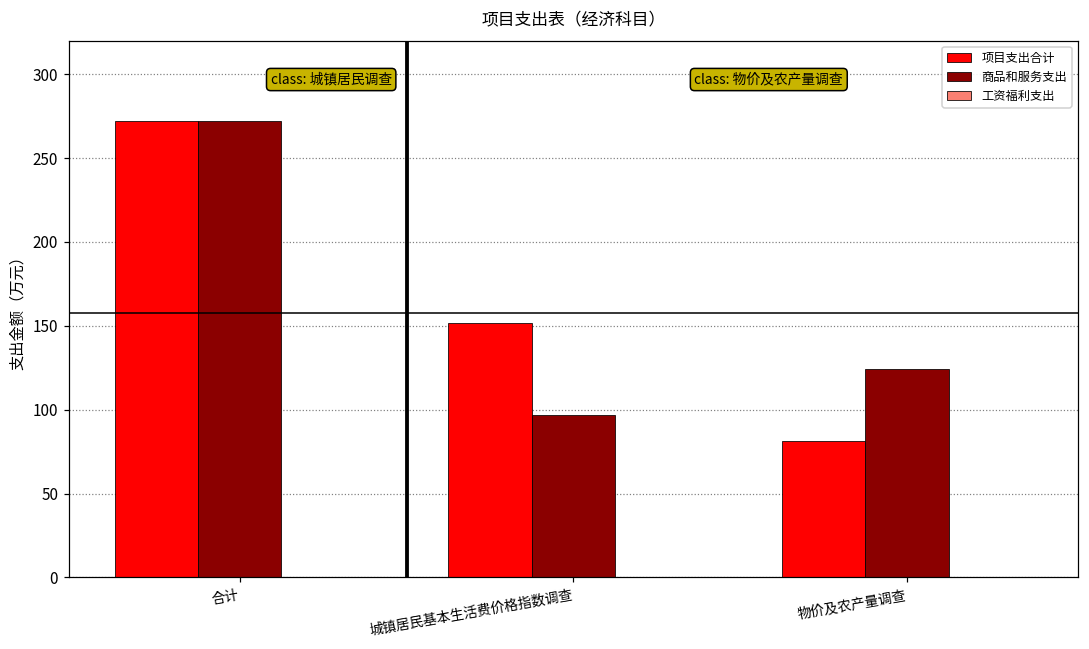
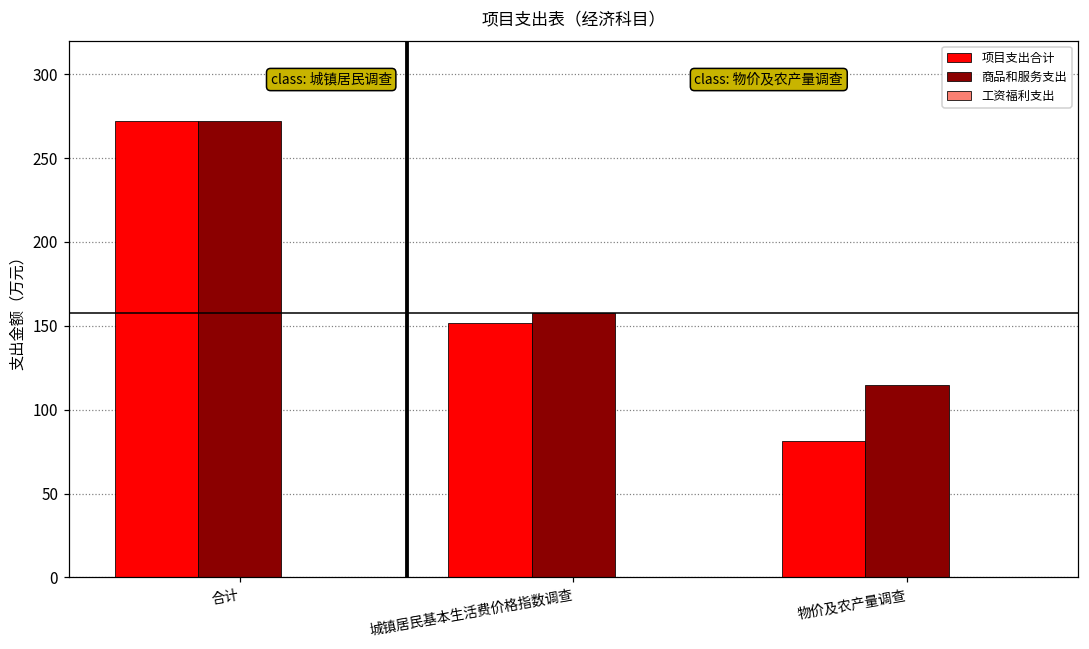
  {
    "项目支出合计": {
      "合计": 272,
      "城镇居民基本生活费价格指数调查": 152,
      "物价及农产量调查": 82
    },
    "商品和服务支出": {
      "合计": 272,
-     "城镇居民基本生活费价格指数调查": 97,
-     "物价及农产量调查": 124
+     "城镇居民基本生活费价格指数调查": 158,
+     "物价及农产量调查": 115
    },
    "工资福利支出": {
      "合计": 0,
      "城镇居民基本生活费价格指数调查": 0,
      "物价及农产量调查": 0
    }
  }
